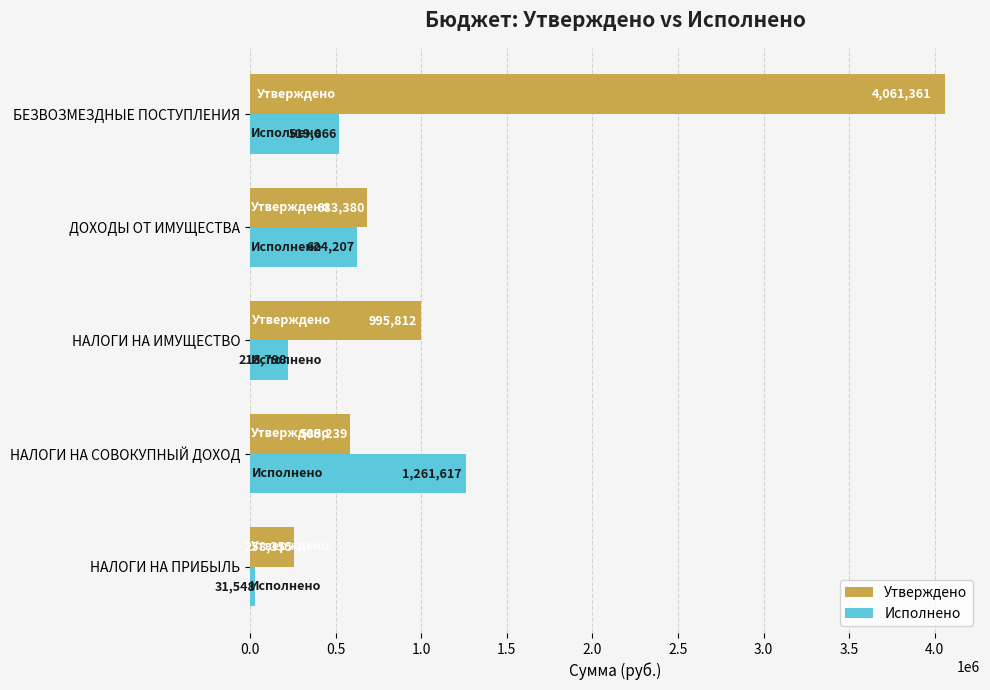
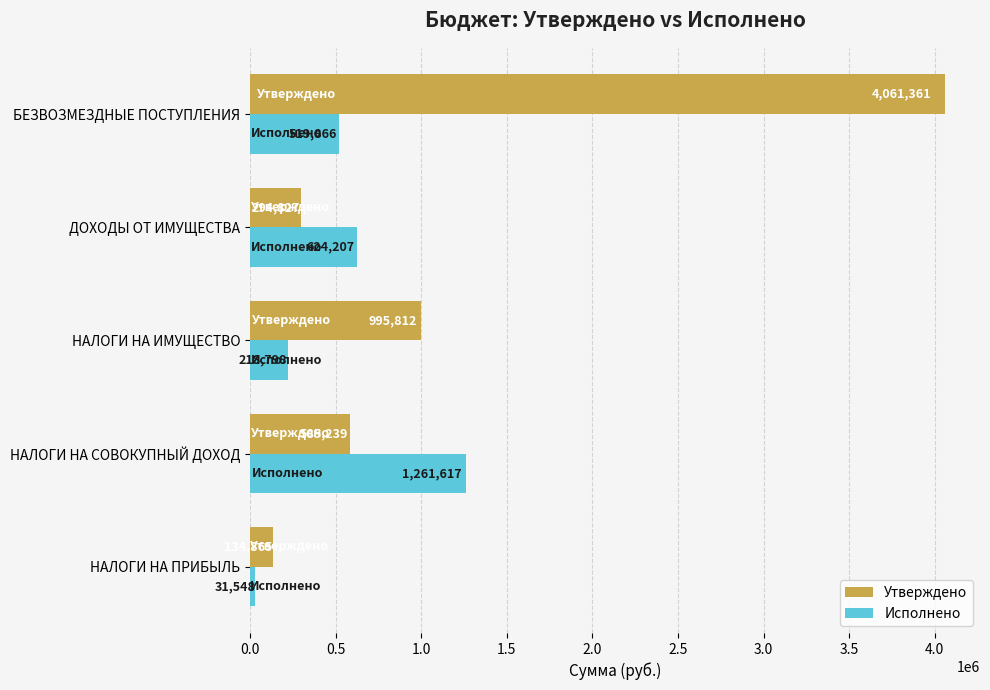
  {
    "Утверждено": {
      "БЕЗВОЗМЕЗДНЫЕ ПОСТУПЛЕНИЯ": "4,061,361",
-     "ДОХОДЫ ОТ ИМУЩЕСТВА": "683,380",
+     "ДОХОДЫ ОТ ИМУЩЕСТВА": "294,827",
      "НАЛОГИ НА ИМУЩЕСТВО": "995,812",
-     "НАЛОГИ НА ПРИБЫЛЬ": "260000"
+     "НАЛОГИ НА ПРИБЫЛЬ": "130000"
    },
    "Исполнено": {
      "НАЛОГИ НА СОВОКУПНЫЙ ДОХОД": "1,261,617",
      "НАЛОГИ НА ПРИБЫЛЬ": "31,548"
    }
  }
